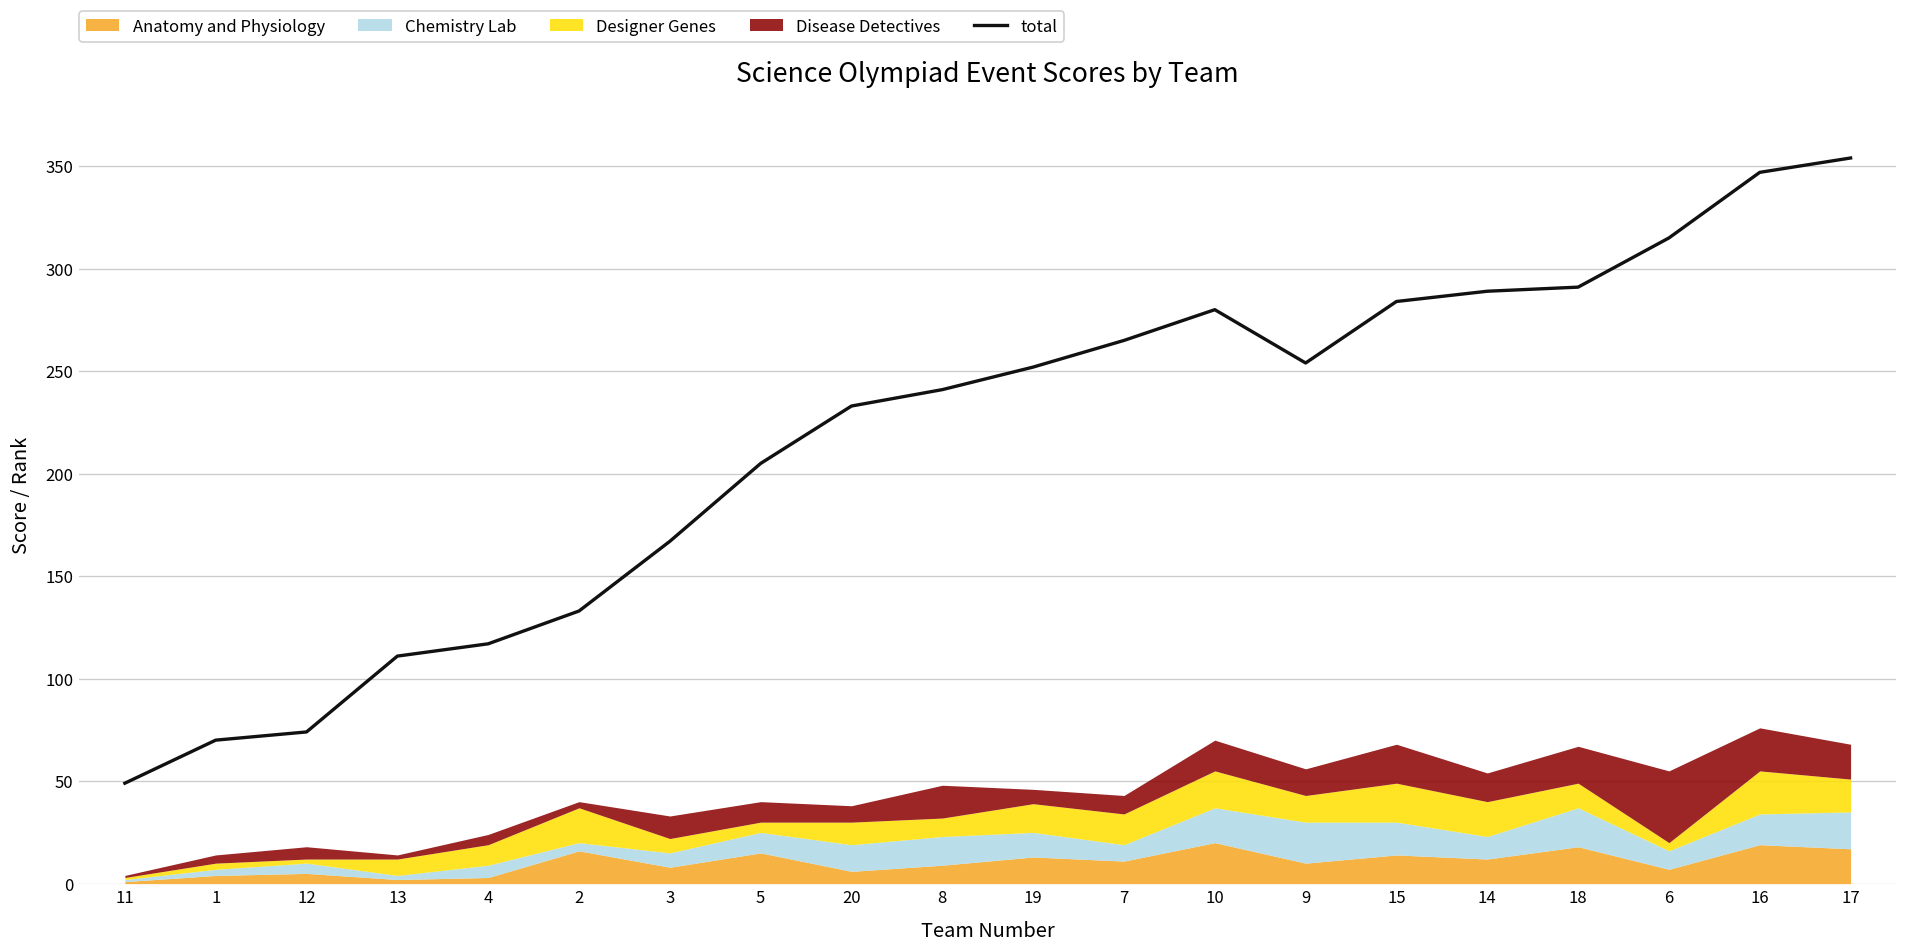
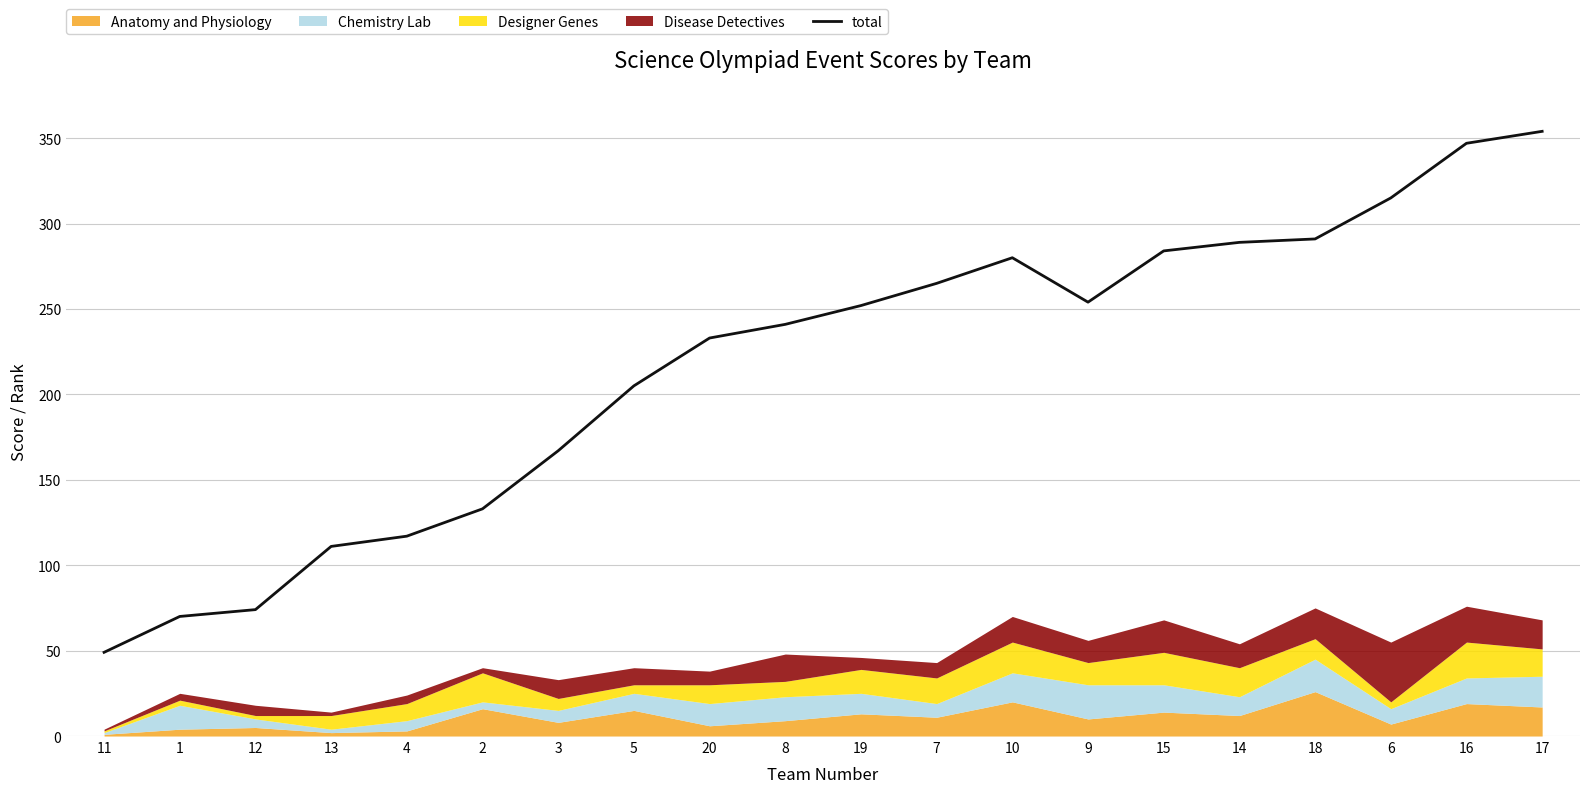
  {
    "total": {
      "11": 49,
      "1": 70,
      "12": 74,
      "13": 111,
      "4": 117,
      "2": 133,
      "3": 167,
      "5": 205,
      "20": 233,
      "8": 241,
      "19": 252,
      "7": 265,
      "10": 280,
      "9": 254,
      "15": 284,
      "14": 289,
      "18": 291,
      "6": 315,
      "16": 347,
      "17": 354
    },
    "Anatomy and Physiology": {
      "1": 4,
      "12": 5,
      "13": 2,
      "4": 3,
      "2": 16,
      "3": 8,
      "5": 15,
      "20": 6,
      "8": 9,
      "19": 13,
      "7": 11,
      "10": 20,
      "9": 10,
      "15": 14,
      "14": 12,
-     "18": 18,
+     "18": 26,
      "6": 7,
      "16": 19,
      "17": 17
    },
    "Chemistry Lab": {
-     "1": 3,
+     "1": 14,
      "12": 5,
      "13": 2,
      "4": 6,
      "2": 4,
      "3": 7,
      "5": 10,
      "20": 13,
      "8": 14,
      "19": 12,
      "7": 8,
      "10": 17,
      "9": 20,
      "15": 16,
      "14": 11,
      "18": 19,
      "6": 9,
      "16": 15,
      "17": 18
    },
    "Designer Genes": {
      "1": 3,
      "12": 2,
      "13": 8,
      "4": 10,
      "2": 17,
      "3": 7,
      "5": 5,
      "20": 11,
      "8": 9,
      "19": 14,
      "7": 15,
      "10": 18,
      "9": 13,
      "15": 19,
      "14": 17,
      "18": 12,
      "6": 4,
      "16": 21,
      "17": 16
    },
    "Disease Detectives": {
      "1": 4,
      "12": 6,
      "13": 2,
      "4": 5,
      "2": 3,
      "3": 11,
      "5": 10,
      "20": 8,
      "8": 16,
      "19": 7,
      "7": 9,
      "10": 15,
      "9": 13,
      "15": 19,
      "14": 14,
      "18": 18,
      "6": 35,
      "16": 21,
      "17": 17
    }
  }
